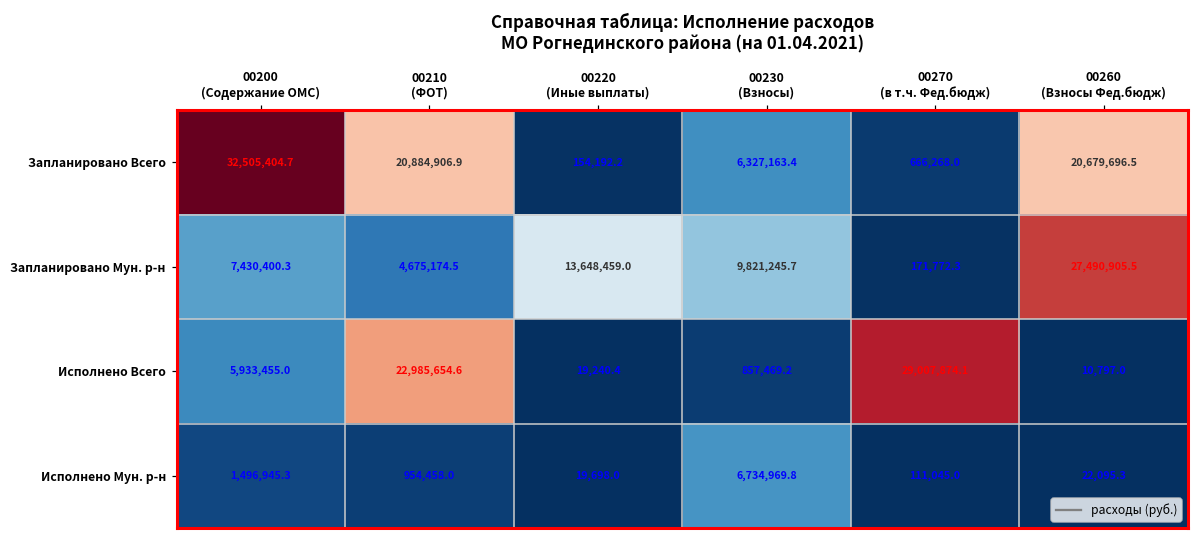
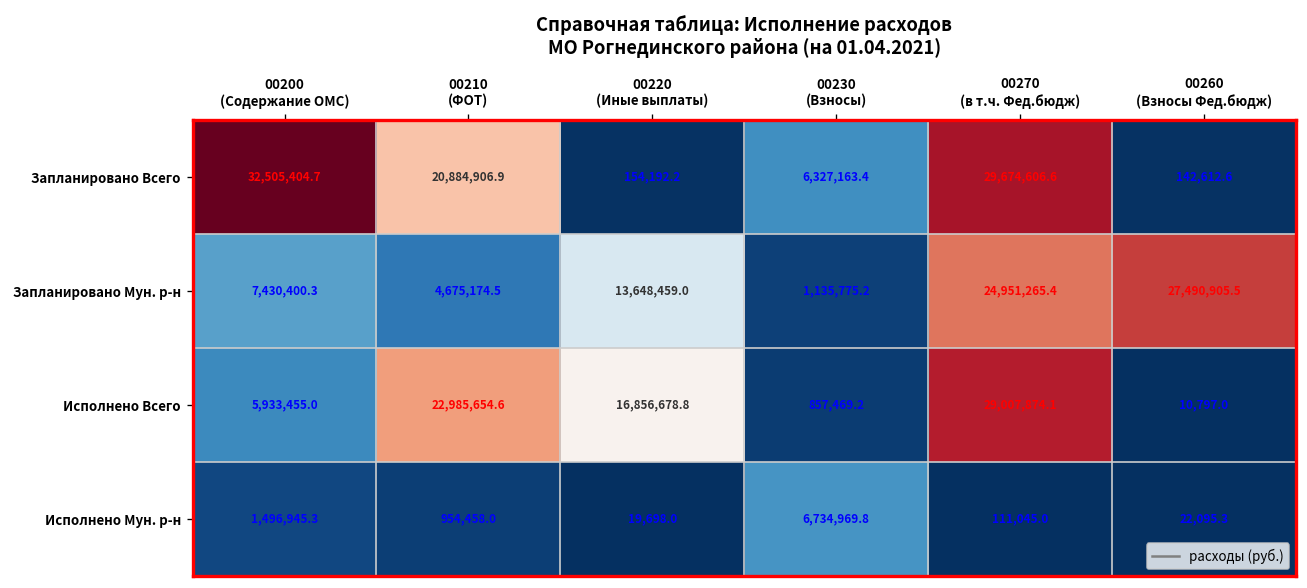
  {
    "Запланировано Всего": {
      "00200 (Содержание ОМС)": "32,505,404.7",
      "00210 (ФОТ)": "20,884,906.9",
      "00220 (Иные выплаты)": "154,192.2",
      "00230 (Взносы)": "6,327,163.4",
-     "00270 (в т.ч. Фед.бюдж)": "666,268.0",
-     "00260 (Взносы Фед.бюдж)": "20,679,696.5"
+     "00270 (в т.ч. Фед.бюдж)": "29,674,606.6",
+     "00260 (Взносы Фед.бюдж)": "142,612.6"
    },
    "Запланировано Мун. р-н": {
      "00200 (Содержание ОМС)": "7,430,400.3",
      "00210 (ФОТ)": "4,675,174.5",
      "00220 (Иные выплаты)": "13,648,459.0",
-     "00230 (Взносы)": "9,821,245.7",
-     "00270 (в т.ч. Фед.бюдж)": "171,772.3",
+     "00230 (Взносы)": "1,135,775.2",
+     "00270 (в т.ч. Фед.бюдж)": "24,951,265.4",
      "00260 (Взносы Фед.бюдж)": "27,490,905.5"
    },
    "Исполнено Всего": {
      "00200 (Содержание ОМС)": "5,933,455.0",
      "00210 (ФОТ)": "22,985,654.6",
-     "00220 (Иные выплаты)": "19,240.4",
+     "00220 (Иные выплаты)": "16,856,678.8",
      "00230 (Взносы)": "857,469.2",
      "00270 (в т.ч. Фед.бюдж)": "29,007,874.1",
      "00260 (Взносы Фед.бюдж)": "10,797.0"
    },
    "Исполнено Мун. р-н": {
      "00200 (Содержание ОМС)": "1,496,945.3",
      "00210 (ФОТ)": "954,458.0",
      "00220 (Иные выплаты)": "19,698.0",
      "00230 (Взносы)": "6,734,969.8",
      "00270 (в т.ч. Фед.бюдж)": "111,045.0",
      "00260 (Взносы Фед.бюдж)": "22,095.3"
    }
  }
